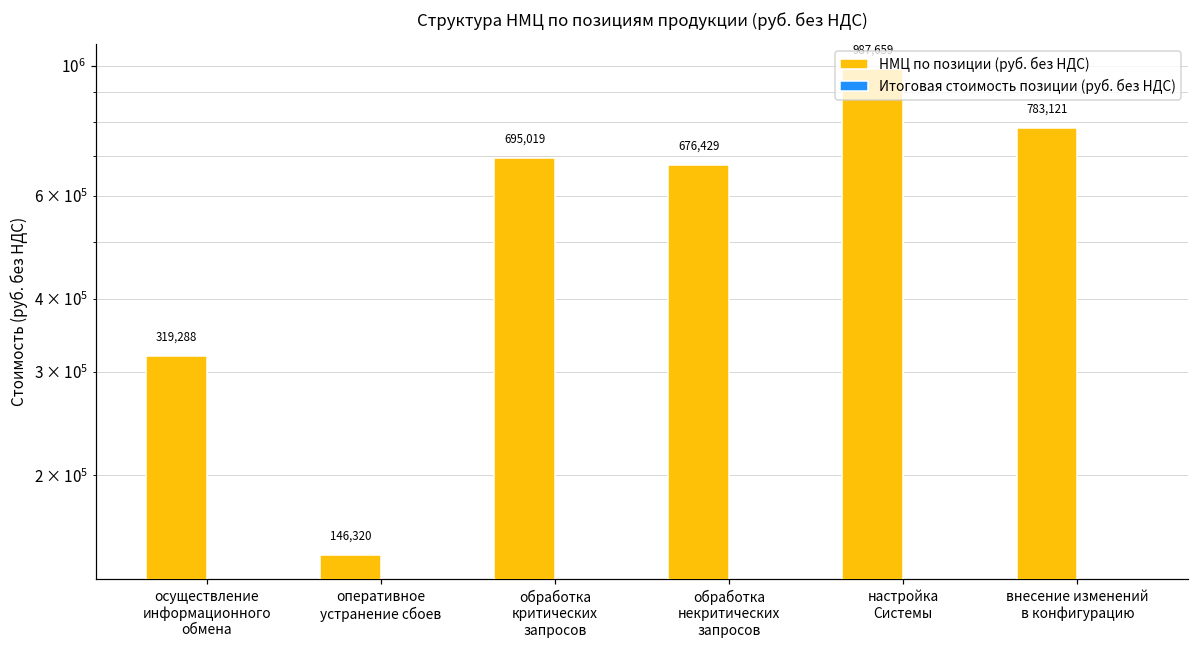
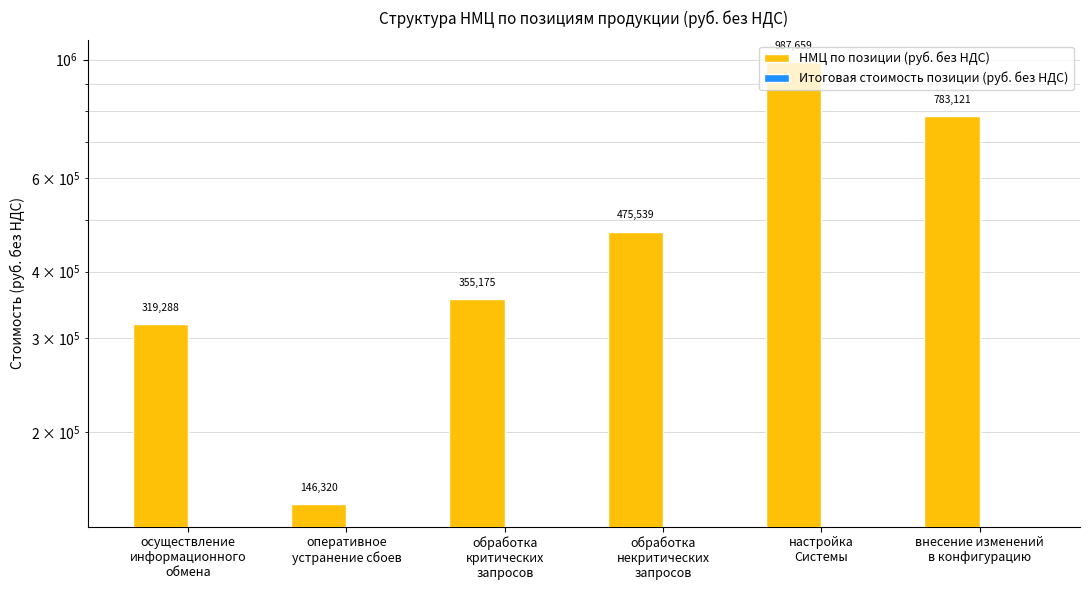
  {
    "НМЦ по позиции (руб. без НДС)": {
      "осуществление информационного обмена": "319,288",
      "оперативное устранение сбоев": "146,320",
-     "обработка критических запросов": "695,019",
-     "обработка некритических запросов": "676,429",
+     "обработка критических запросов": "355,175",
+     "обработка некритических запросов": "475,539",
      "внесение изменений в конфигурацию": "783,121"
    }
  }
